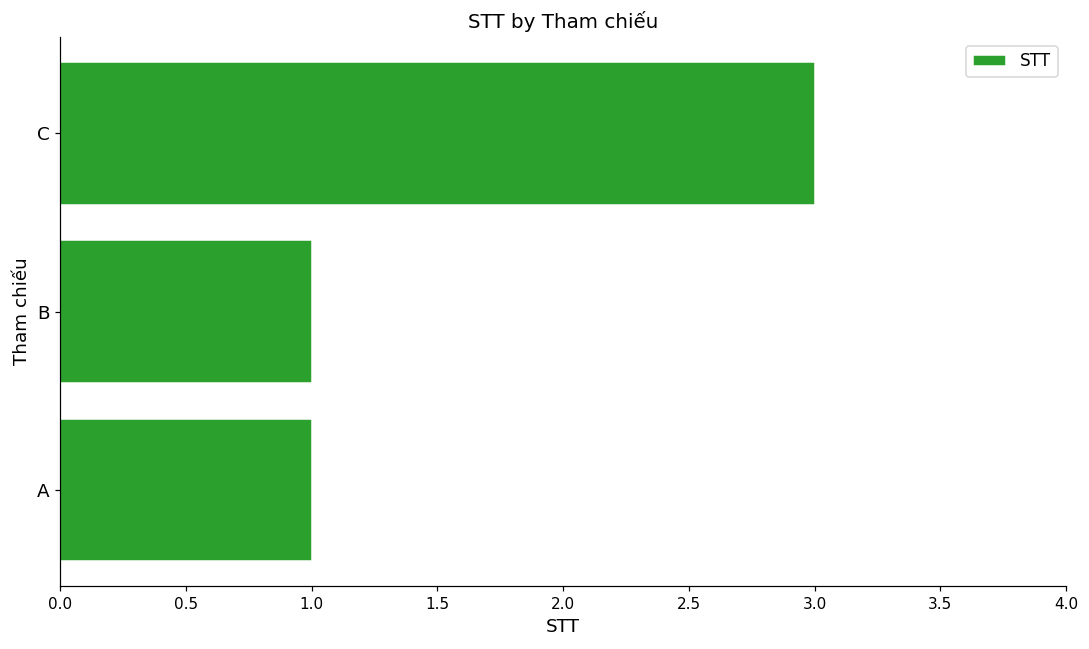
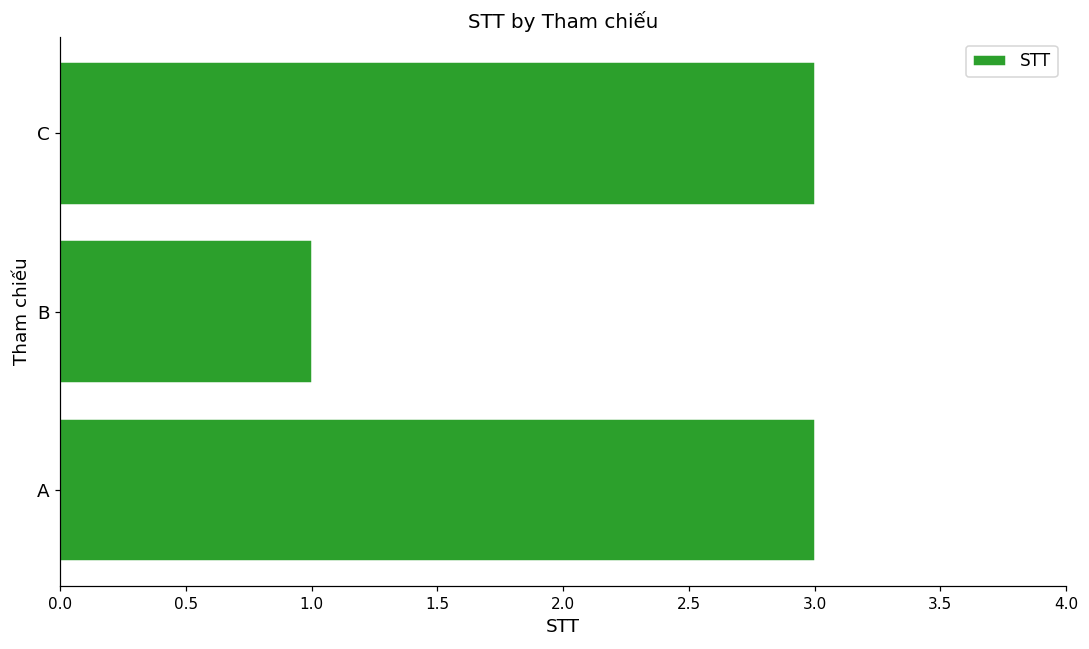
  {
    "C": 3,
    "B": 1,
-   "A": 1
+   "A": 3
  }
